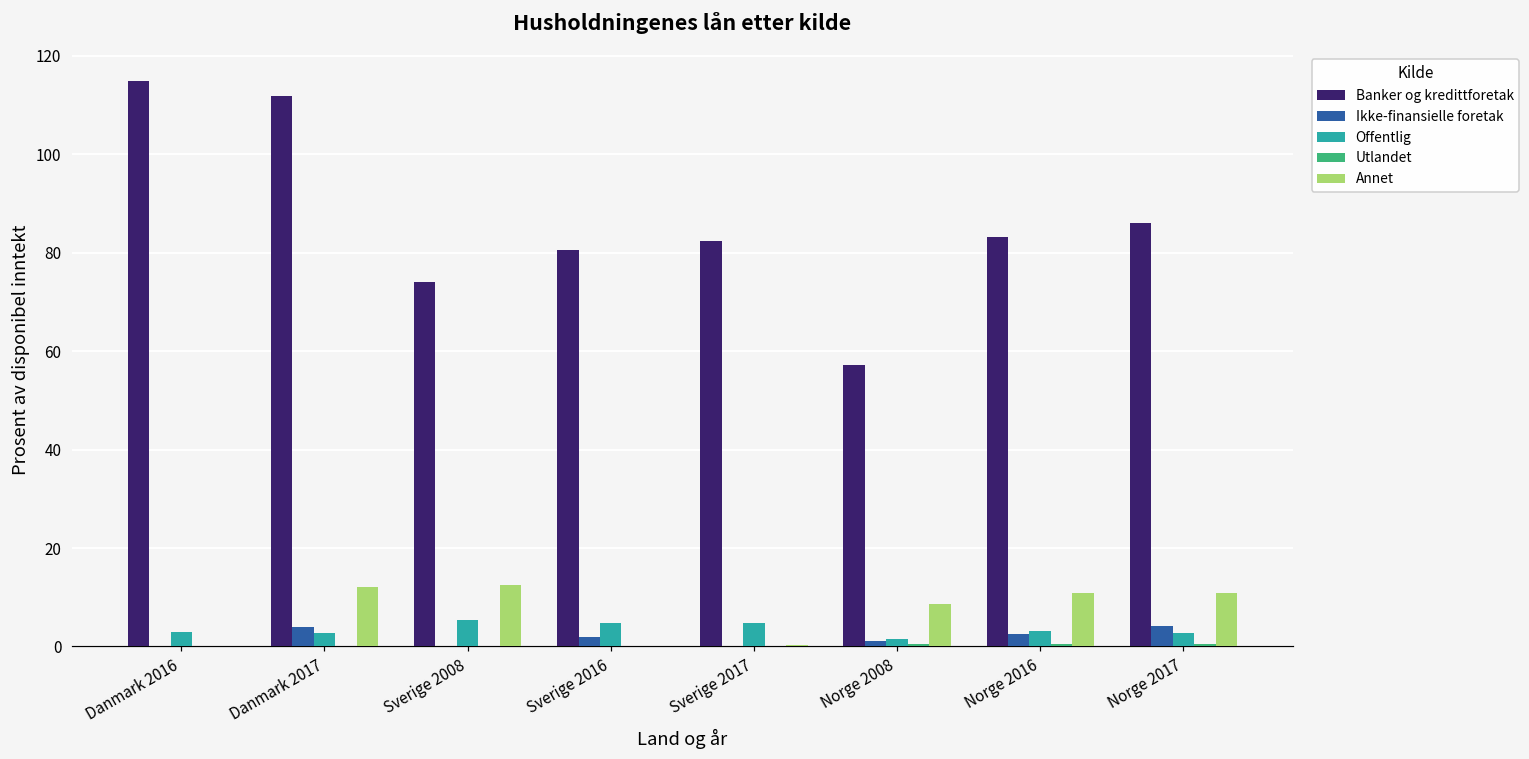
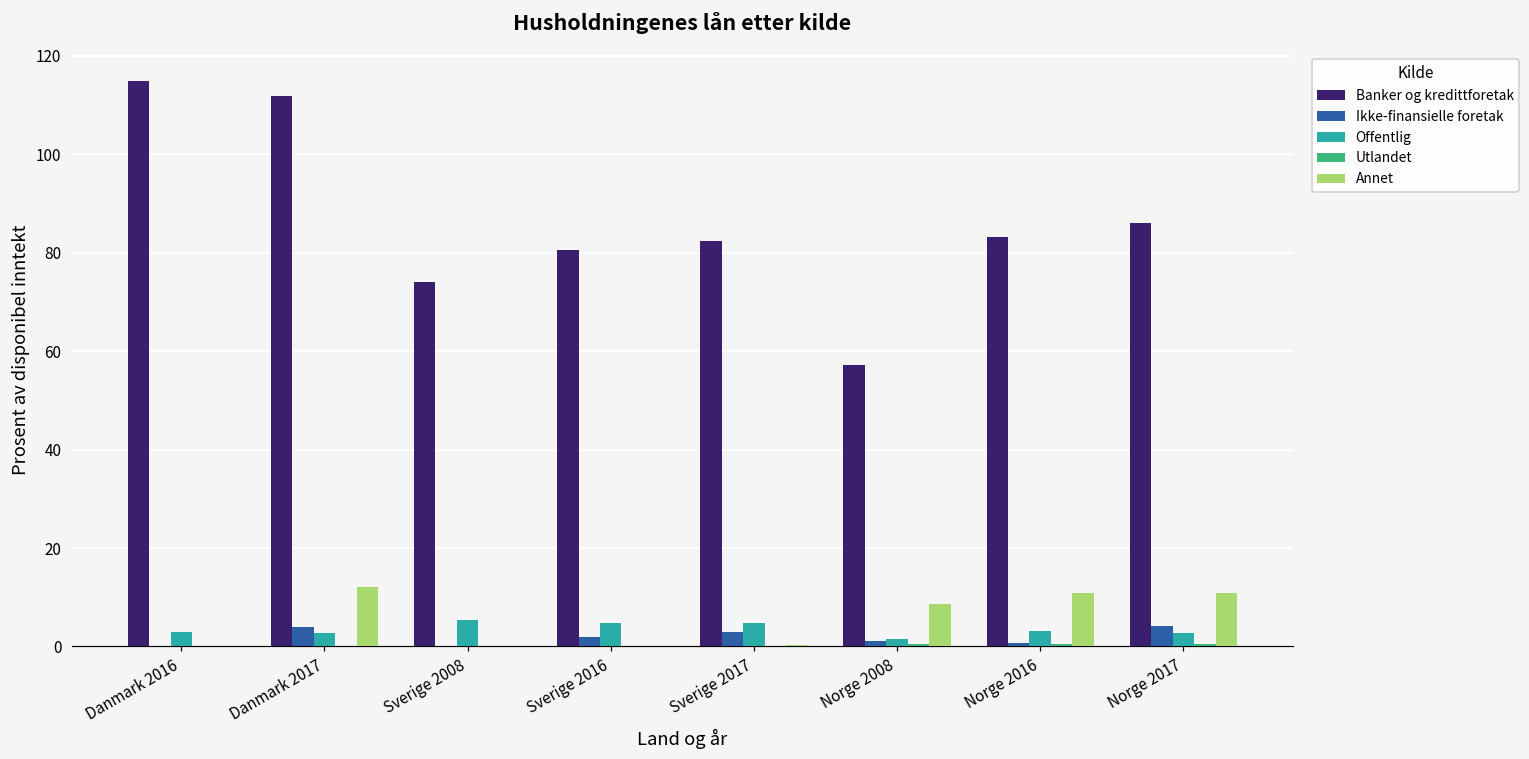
  {
    "Banker og kredittforetak": {
      "Danmark 2016": 115,
      "Danmark 2017": 112,
      "Sverige 2008": 74,
      "Sverige 2016": 81,
      "Sverige 2017": 82,
      "Norge 2008": 57,
      "Norge 2016": 83,
      "Norge 2017": 86
    },
    "Ikke-finansielle foretak": {
      "Danmark 2016": 0,
      "Danmark 2017": 4,
      "Sverige 2008": 0,
      "Sverige 2016": 2,
-     "Sverige 2017": 0,
+     "Sverige 2017": 3,
      "Norge 2008": 1,
-     "Norge 2016": 3,
+     "Norge 2016": 1,
      "Norge 2017": 4
    },
    "Annet": {
      "Danmark 2017": 12,
-     "Sverige 2008": 12,
+     "Sverige 2008": 0,
      "Sverige 2016": 0,
      "Norge 2008": 9,
      "Norge 2016": 11,
      "Norge 2017": 11
    }
  }
